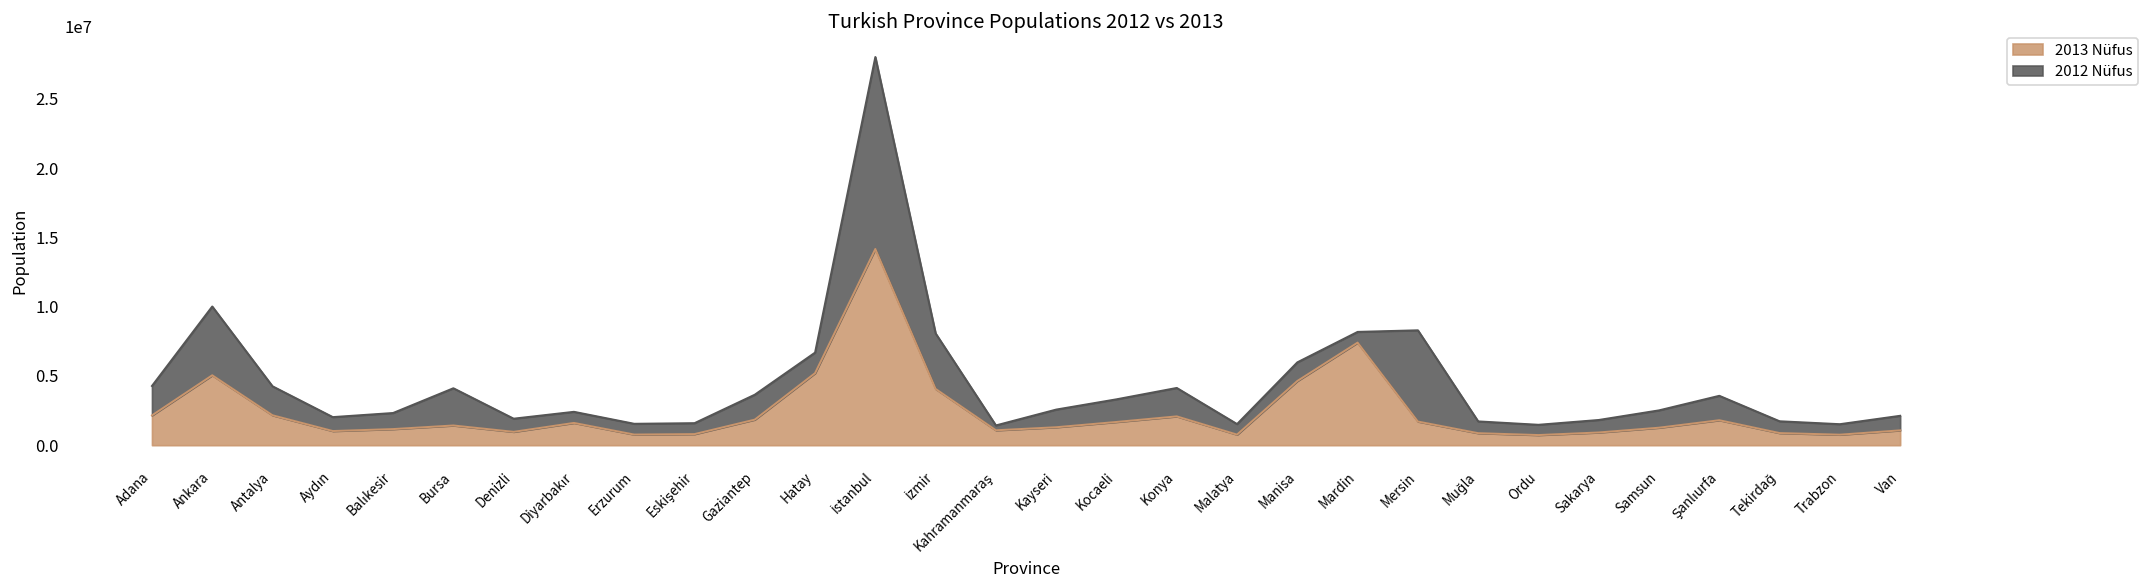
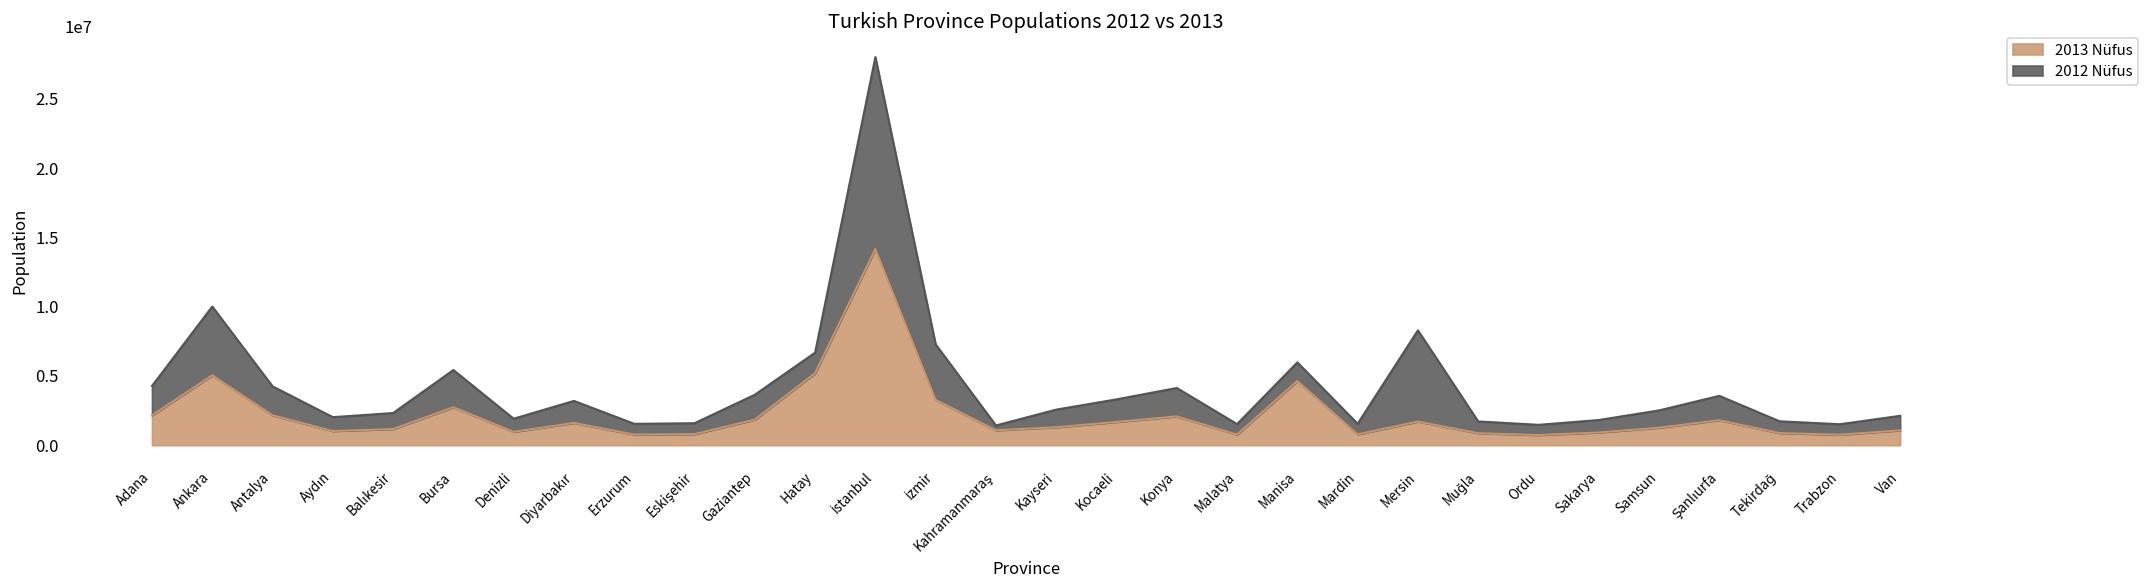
  {
    "2013 Nüfus": {
      "Adana": 2100000,
      "Ankara": 5000000,
      "Antalya": 2200000,
      "Aydın": 1000000,
      "Balıkesir": 1200000,
-     "Bursa": 1400000,
+     "Bursa": 2700000,
      "Denizli": 1000000,
      "Diyarbakır": 1600000,
      "Erzurum": 800000,
      "Eskişehir": 800000,
      "Gaziantep": 1800000,
      "Hatay": 5200000,
      "İstanbul": 14200000,
-     "İzmir": 4100000,
+     "İzmir": 3300000,
      "Kahramanmaraş": 1100000,
      "Kayseri": 1300000,
      "Kocaeli": 1700000,
      "Konya": 2100000,
      "Malatya": 800000,
      "Manisa": 4600000,
-     "Mardin": 7400000,
+     "Mardin": 800000,
      "Mersin": 1700000,
      "Muğla": 900000,
      "Ordu": 700000,
      "Sakarya": 900000,
      "Samsun": 1300000,
      "Şanlıurfa": 1800000,
      "Tekirdağ": 900000,
      "Trabzon": 800000,
      "Van": 1100000
    },
    "2012 Nüfus": {
      "Adana": 2100000,
      "Ankara": 5000000,
      "Antalya": 2100000,
      "Aydın": 1000000,
      "Balıkesir": 1200000,
      "Bursa": 2700000,
      "Denizli": 1000000,
-     "Diyarbakır": 800000,
+     "Diyarbakır": 1600000,
      "Erzurum": 800000,
      "Eskişehir": 800000,
      "Gaziantep": 1800000,
      "Hatay": 1500000,
      "İstanbul": 13900000,
      "İzmir": 4000000,
      "Kahramanmaraş": 400000,
      "Kayseri": 1300000,
      "Kocaeli": 1600000,
      "Konya": 2100000,
      "Malatya": 800000,
      "Manisa": 1300000,
      "Mardin": 800000,
      "Mersin": 6600000,
      "Muğla": 900000,
      "Ordu": 700000,
      "Sakarya": 900000,
      "Samsun": 1300000,
      "Şanlıurfa": 1800000,
      "Tekirdağ": 900000,
      "Trabzon": 800000,
      "Van": 1100000
    }
  }
